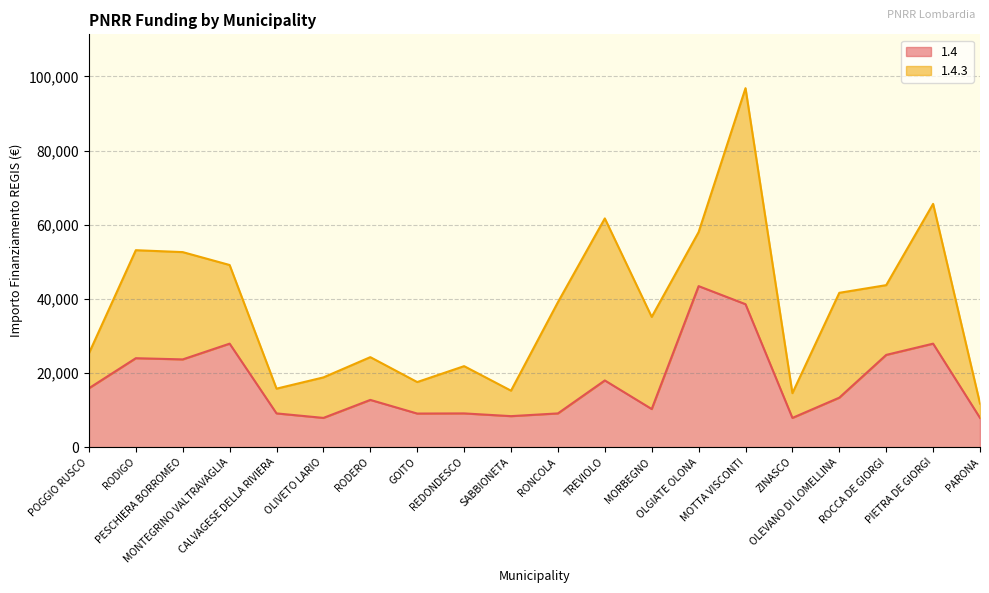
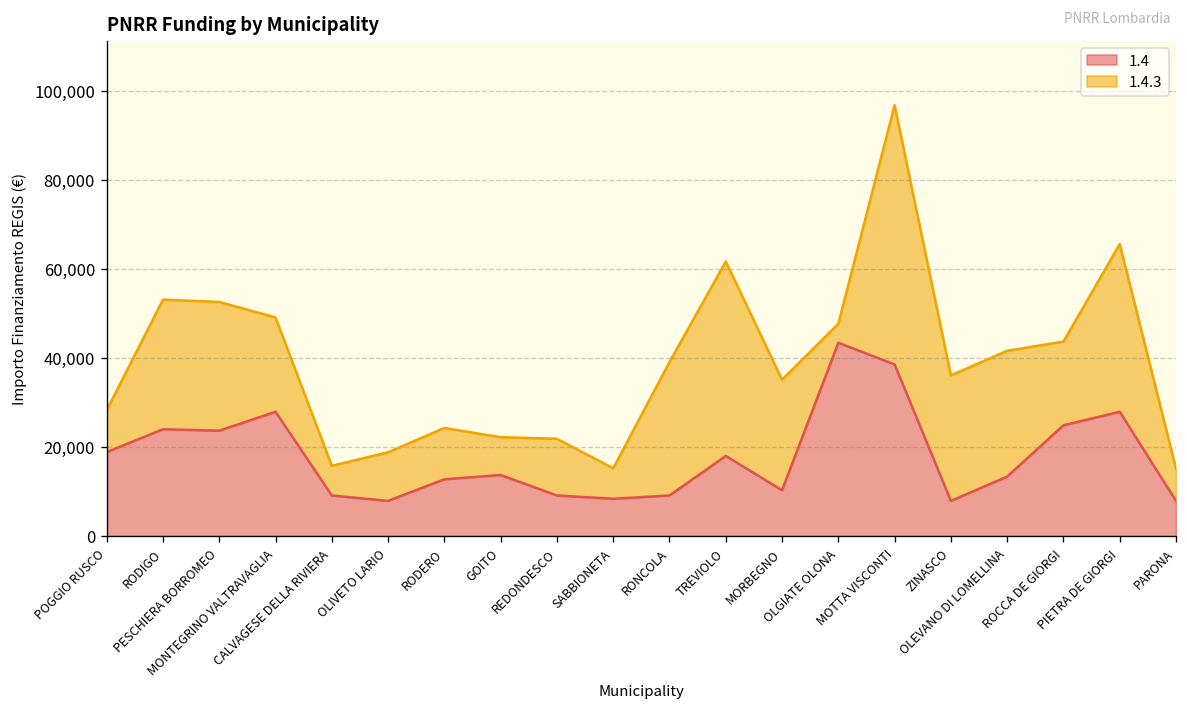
  {
    "1.4": {
-     "POGGIO RUSCO": "16,000",
+     "POGGIO RUSCO": "19,000",
      "RODIGO": "24,000",
      "PESCHIERA BORROMEO": "24,000",
      "MONTEGRINO VALTRAVAGLIA": "28,000",
      "CALVAGESE DELLA RIVIERA": "9,000",
      "OLIVETO LARIO": "8,000",
      "RODERO": "13,000",
-     "GOITO": "9,000",
+     "GOITO": "14,000",
      "REDONDESCO": "9,000",
      "SABBIONETA": "8,000",
      "RONCOLA": "9,000",
      "TREVIOLO": "18,000",
      "MORBEGNO": "10,000",
      "OLGIATE OLONA": "43,000",
      "MOTTA VISCONTI": "39,000",
      "ZINASCO": "8,000",
      "OLEVANO DI LOMELLINA": "13,000",
      "ROCCA DE GIORGI": "25,000",
      "PIETRA DE GIORGI": "28,000",
      "PARONA": "8,000"
    },
    "1.4.3": {
      "POGGIO RUSCO": "9,000",
      "RODIGO": "29,000",
      "PESCHIERA BORROMEO": "29,000",
      "MONTEGRINO VALTRAVAGLIA": "21,000",
      "CALVAGESE DELLA RIVIERA": "7,000",
      "OLIVETO LARIO": "11,000",
      "RODERO": "12,000",
      "GOITO": "8,000",
      "REDONDESCO": "13,000",
      "SABBIONETA": "7,000",
      "RONCOLA": "30,000",
      "TREVIOLO": "44,000",
      "MORBEGNO": "25,000",
-     "OLGIATE OLONA": "15,000",
+     "OLGIATE OLONA": "4,000",
      "MOTTA VISCONTI": "58,000",
-     "ZINASCO": "7,000",
+     "ZINASCO": "28,000",
      "OLEVANO DI LOMELLINA": "28,000",
      "ROCCA DE GIORGI": "19,000",
      "PIETRA DE GIORGI": "38,000",
-     "PARONA": "4,000"
+     "PARONA": "7,000"
    }
  }
